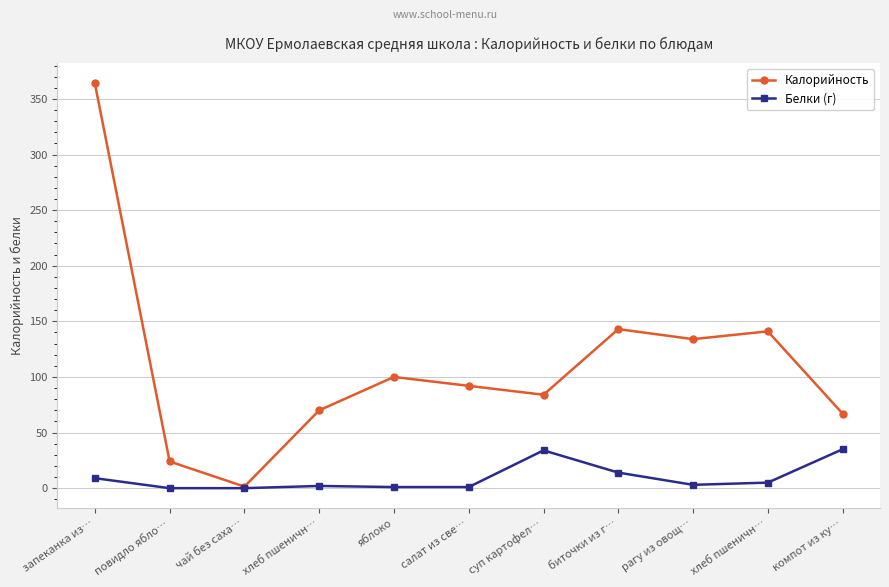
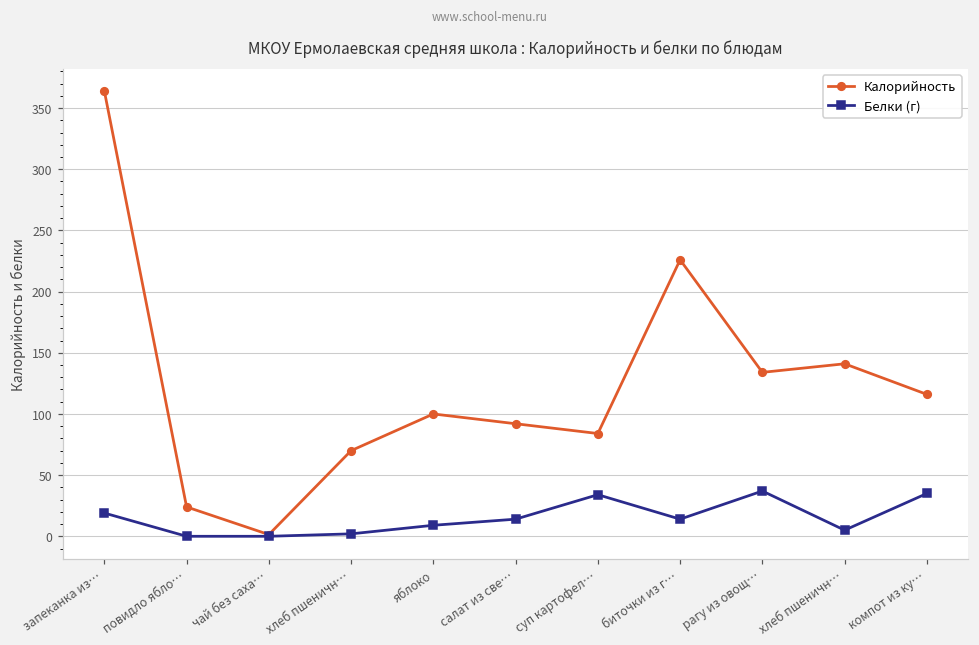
  {
    "Калорийность": {
      "запеканка из…": 364,
      "повидло ябло…": 24,
      "яблоко": 100,
      "салат из све…": 92,
      "суп картофел…": 84,
-     "биточки из г…": 143,
+     "биточки из г…": 226,
      "рагу из овощ…": 134,
-     "компот из ку…": 67
+     "компот из ку…": 116
    },
    "Белки (г)": {
-     "запеканка из…": 9,
+     "запеканка из…": 19,
      "повидло ябло…": 0,
-     "яблоко": 1,
-     "салат из све…": 1,
+     "яблоко": 9,
+     "салат из све…": 14,
      "суп картофел…": 34,
      "биточки из г…": 14,
-     "рагу из овощ…": 3,
+     "рагу из овощ…": 37,
      "компот из ку…": 35
    }
  }
